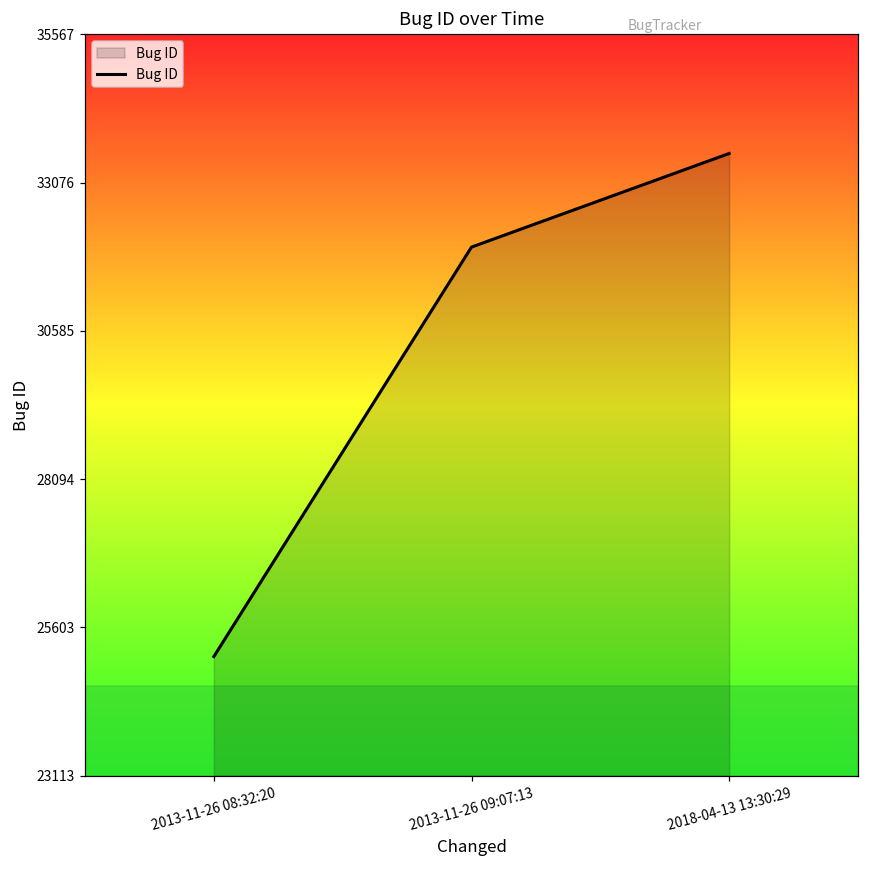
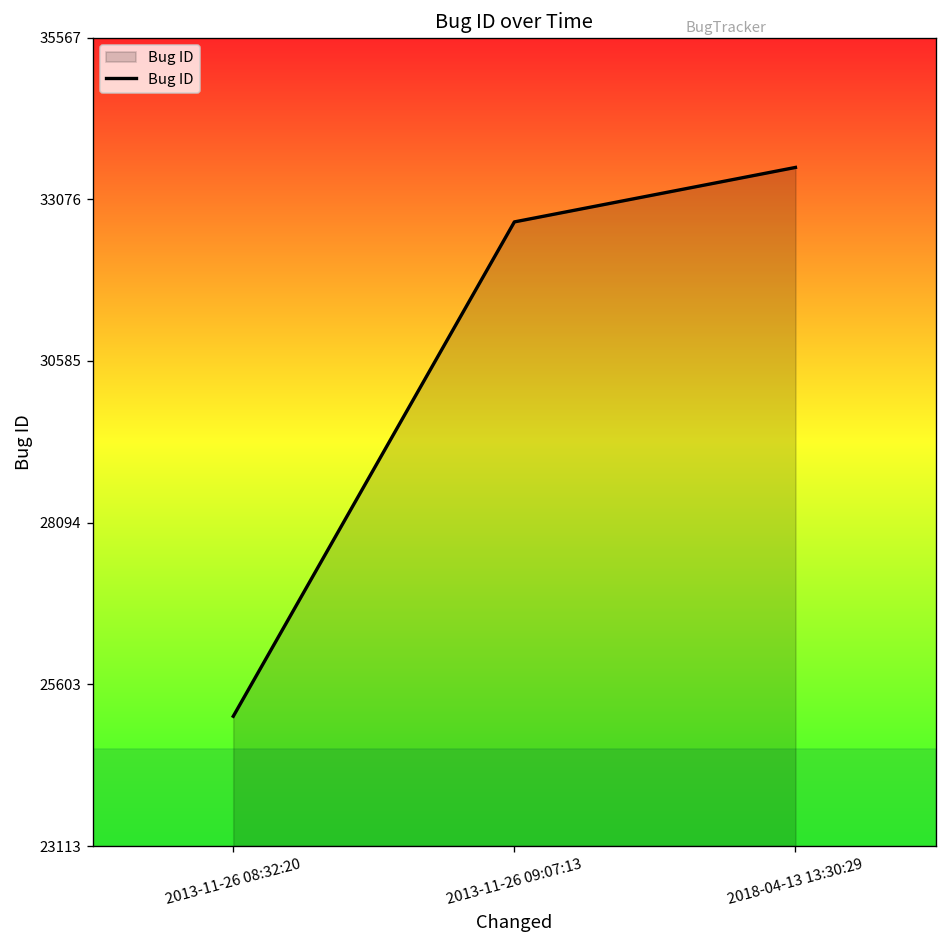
  {
    "2013-11-26 08:32:20": 25100,
-   "2013-11-26 09:07:13": 32000,
+   "2013-11-26 09:07:13": 32700,
    "2018-04-13 13:30:29": 33600
  }
